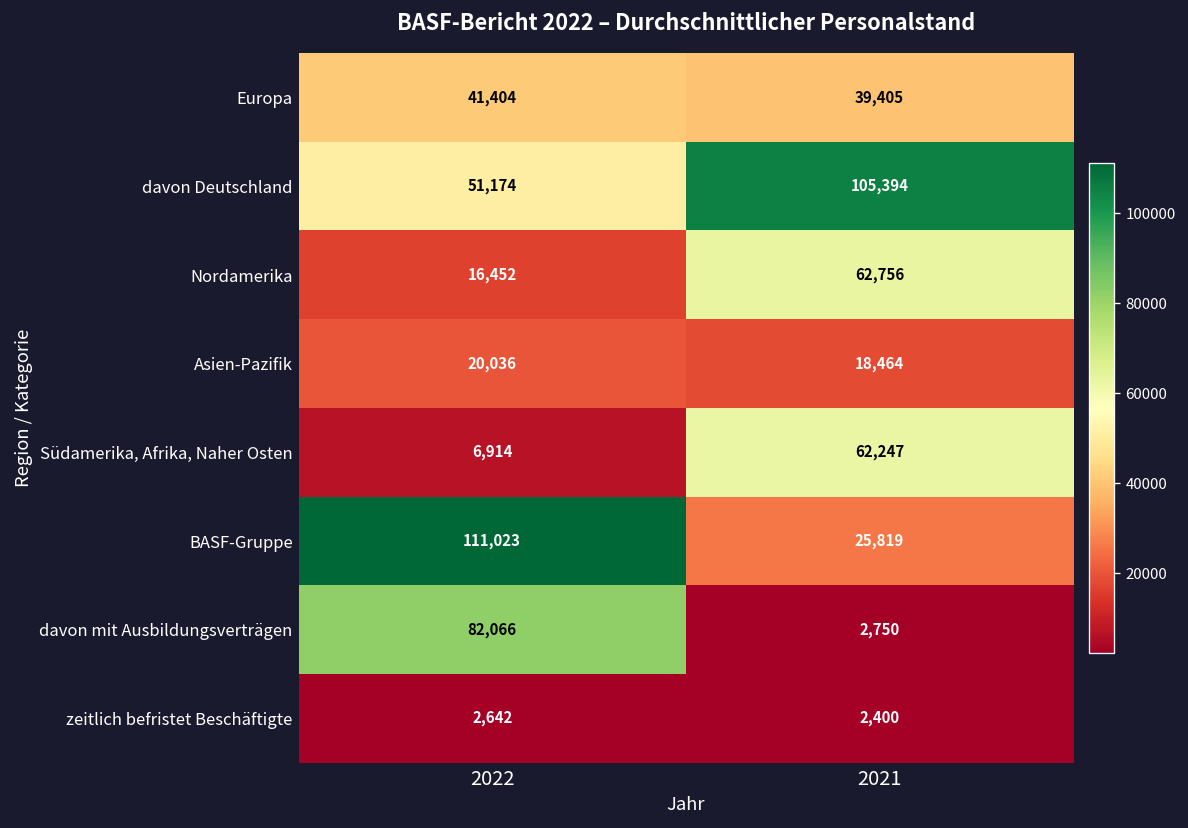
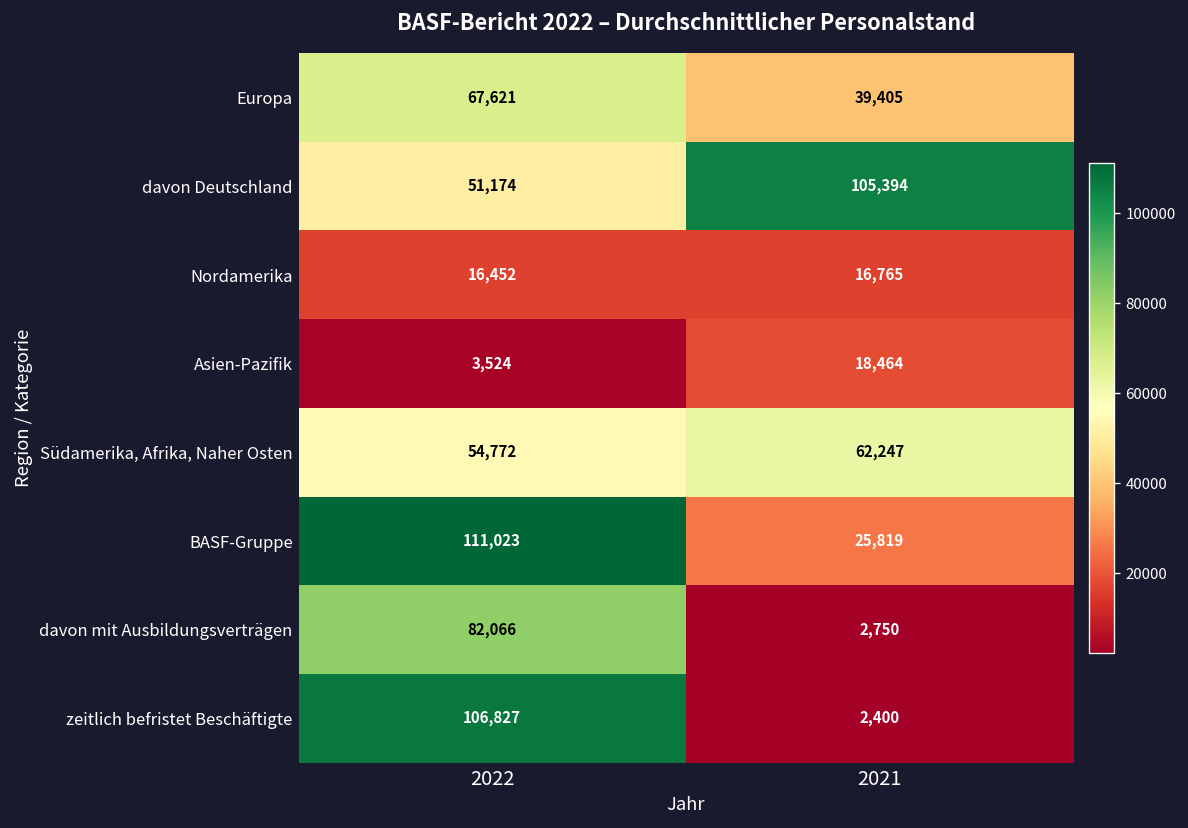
  {
    "Europa": {
-     "2022": "41,404",
+     "2022": "67,621",
      "2021": "39,405"
    },
    "davon Deutschland": {
      "2022": "51,174",
      "2021": "105,394"
    },
    "Nordamerika": {
      "2022": "16,452",
-     "2021": "62,756"
+     "2021": "16,765"
    },
    "Asien-Pazifik": {
-     "2022": "20,036",
+     "2022": "3,524",
      "2021": "18,464"
    },
    "Südamerika, Afrika, Naher Osten": {
-     "2022": "6,914",
+     "2022": "54,772",
      "2021": "62,247"
    },
    "BASF-Gruppe": {
      "2022": "111,023",
      "2021": "25,819"
    },
    "davon mit Ausbildungsverträgen": {
      "2022": "82,066",
      "2021": "2,750"
    },
    "zeitlich befristet Beschäftigte": {
-     "2022": "2,642",
+     "2022": "106,827",
      "2021": "2,400"
    }
  }
